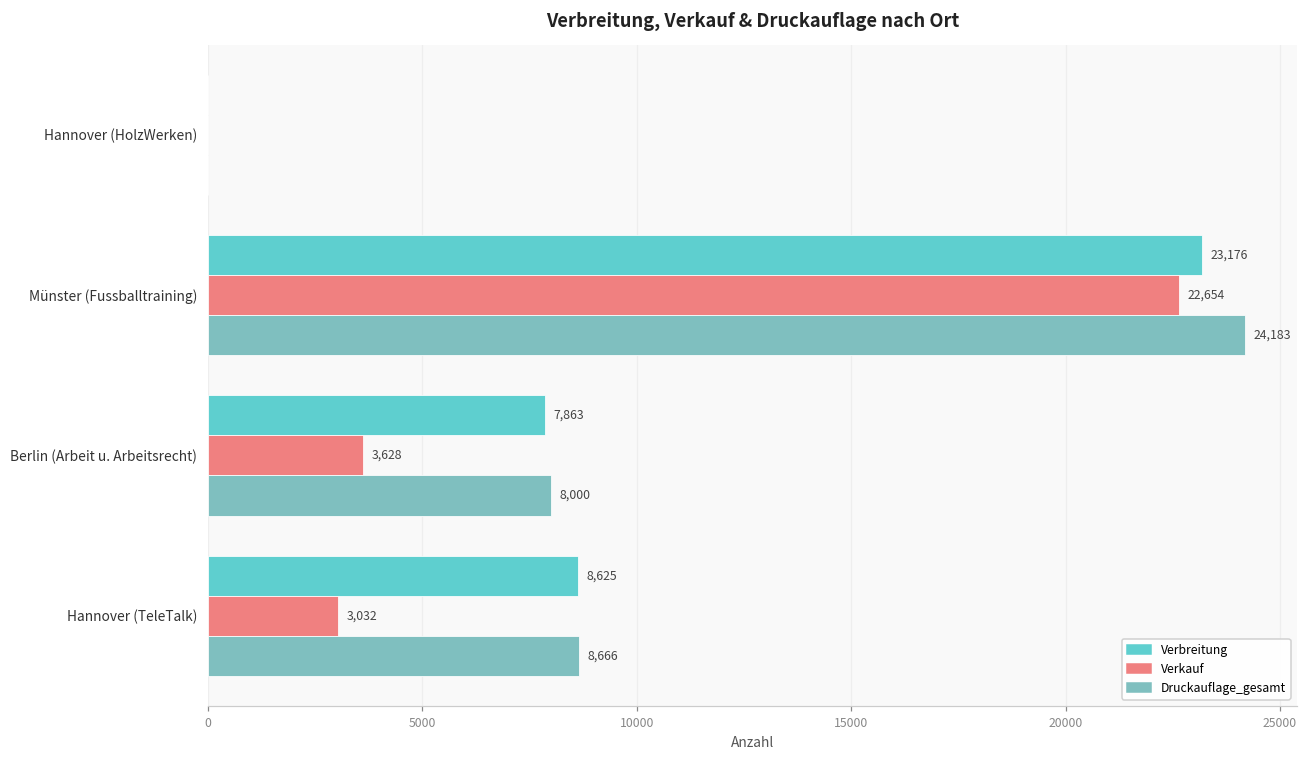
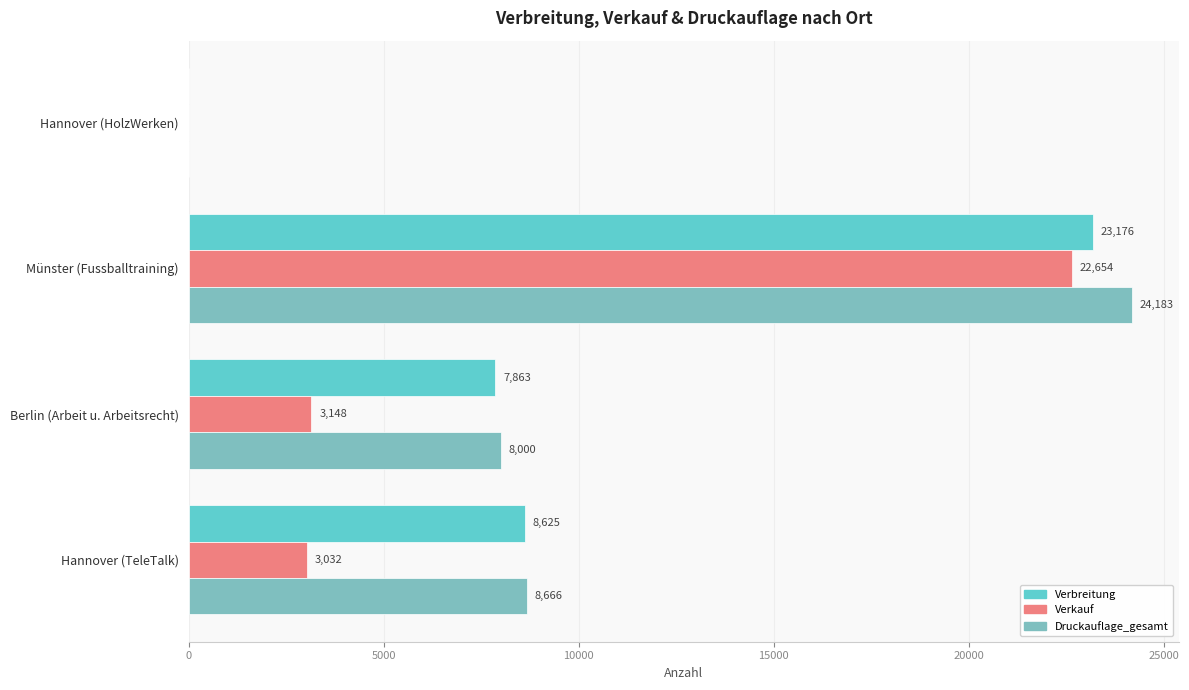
  {
    "Verkauf": {
      "Münster (Fussballtraining)": "22,654",
-     "Berlin (Arbeit u. Arbeitsrecht)": "3,628",
+     "Berlin (Arbeit u. Arbeitsrecht)": "3,148",
      "Hannover (TeleTalk)": "3,032"
    }
  }
